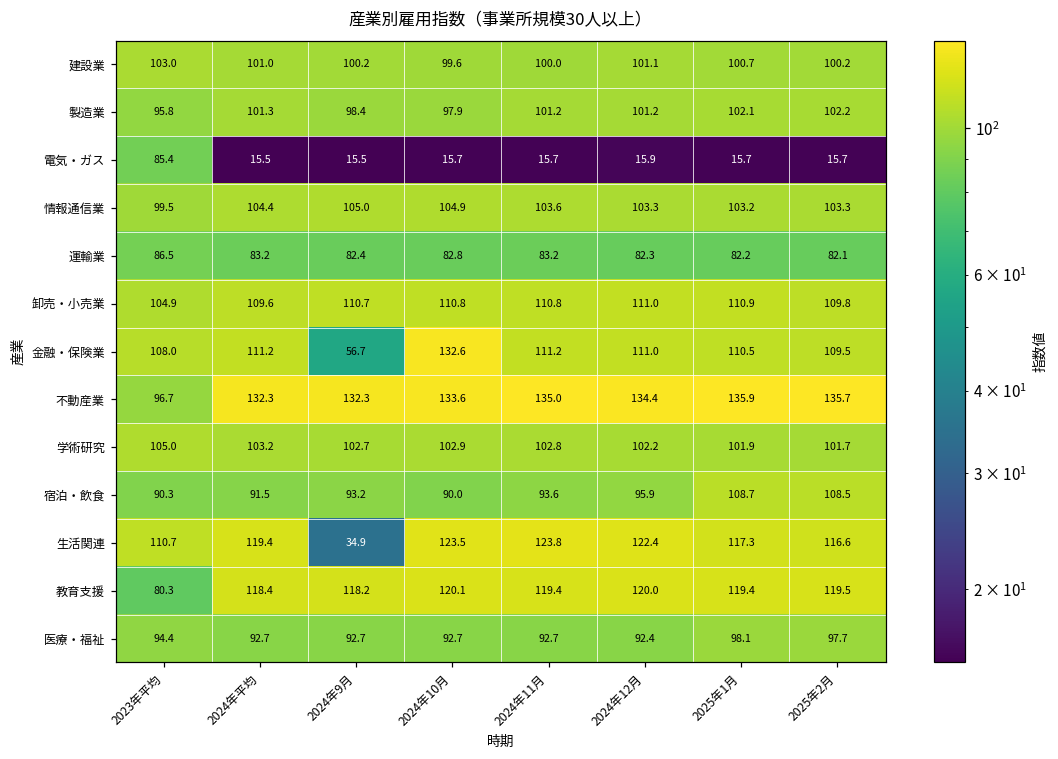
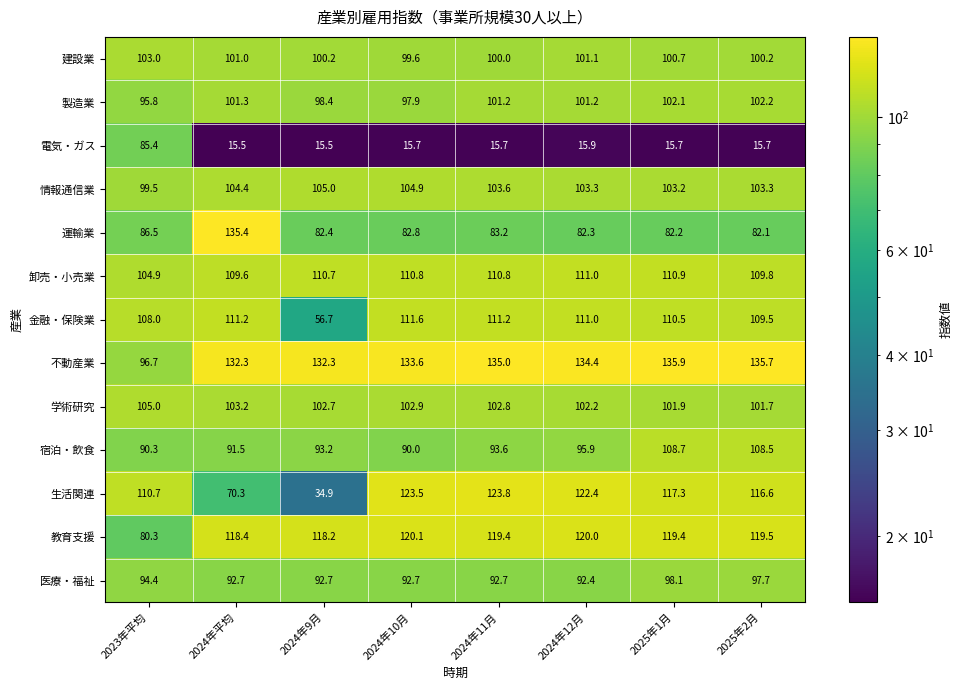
  {
    "建設業": {
      "2023年平均": 103.0,
      "2024年平均": 101.0,
      "2024年9月": 100.2,
      "2024年10月": 99.6,
      "2024年11月": 100.0,
      "2024年12月": 101.1,
      "2025年1月": 100.7,
      "2025年2月": 100.2
    },
    "製造業": {
      "2023年平均": 95.8,
      "2024年平均": 101.3,
      "2024年9月": 98.4,
      "2024年10月": 97.9,
      "2024年11月": 101.2,
      "2024年12月": 101.2,
      "2025年1月": 102.1,
      "2025年2月": 102.2
    },
    "電気・ガス": {
      "2023年平均": 85.4,
      "2024年平均": 15.5,
      "2024年9月": 15.5,
      "2024年10月": 15.7,
      "2024年11月": 15.7,
      "2024年12月": 15.9,
      "2025年1月": 15.7,
      "2025年2月": 15.7
    },
    "情報通信業": {
      "2023年平均": 99.5,
      "2024年平均": 104.4,
      "2024年9月": 105.0,
      "2024年10月": 104.9,
      "2024年11月": 103.6,
      "2024年12月": 103.3,
      "2025年1月": 103.2,
      "2025年2月": 103.3
    },
    "運輸業": {
      "2023年平均": 86.5,
-     "2024年平均": 83.2,
+     "2024年平均": 135.4,
      "2024年9月": 82.4,
      "2024年10月": 82.8,
      "2024年11月": 83.2,
      "2024年12月": 82.3,
      "2025年1月": 82.2,
      "2025年2月": 82.1
    },
    "卸売・小売業": {
      "2023年平均": 104.9,
      "2024年平均": 109.6,
      "2024年9月": 110.7,
      "2024年10月": 110.8,
      "2024年11月": 110.8,
      "2024年12月": 111.0,
      "2025年1月": 110.9,
      "2025年2月": 109.8
    },
    "金融・保険業": {
      "2023年平均": 108.0,
      "2024年平均": 111.2,
      "2024年9月": 56.7,
-     "2024年10月": 132.6,
+     "2024年10月": 111.6,
      "2024年11月": 111.2,
      "2024年12月": 111.0,
      "2025年1月": 110.5,
      "2025年2月": 109.5
    },
    "不動産業": {
      "2023年平均": 96.7,
      "2024年平均": 132.3,
      "2024年9月": 132.3,
      "2024年10月": 133.6,
      "2024年11月": 135.0,
      "2024年12月": 134.4,
      "2025年1月": 135.9,
      "2025年2月": 135.7
    },
    "学術研究": {
      "2023年平均": 105.0,
      "2024年平均": 103.2,
      "2024年9月": 102.7,
      "2024年10月": 102.9,
      "2024年11月": 102.8,
      "2024年12月": 102.2,
      "2025年1月": 101.9,
      "2025年2月": 101.7
    },
    "宿泊・飲食": {
      "2023年平均": 90.3,
      "2024年平均": 91.5,
      "2024年9月": 93.2,
      "2024年10月": 90.0,
      "2024年11月": 93.6,
      "2024年12月": 95.9,
      "2025年1月": 108.7,
      "2025年2月": 108.5
    },
    "生活関連": {
      "2023年平均": 110.7,
-     "2024年平均": 119.4,
+     "2024年平均": 70.3,
      "2024年9月": 34.9,
      "2024年10月": 123.5,
      "2024年11月": 123.8,
      "2024年12月": 122.4,
      "2025年1月": 117.3,
      "2025年2月": 116.6
    },
    "教育支援": {
      "2023年平均": 80.3,
      "2024年平均": 118.4,
      "2024年9月": 118.2,
      "2024年10月": 120.1,
      "2024年11月": 119.4,
      "2024年12月": 120.0,
      "2025年1月": 119.4,
      "2025年2月": 119.5
    },
    "医療・福祉": {
      "2023年平均": 94.4,
      "2024年平均": 92.7,
      "2024年9月": 92.7,
      "2024年10月": 92.7,
      "2024年11月": 92.7,
      "2024年12月": 92.4,
      "2025年1月": 98.1,
      "2025年2月": 97.7
    }
  }
